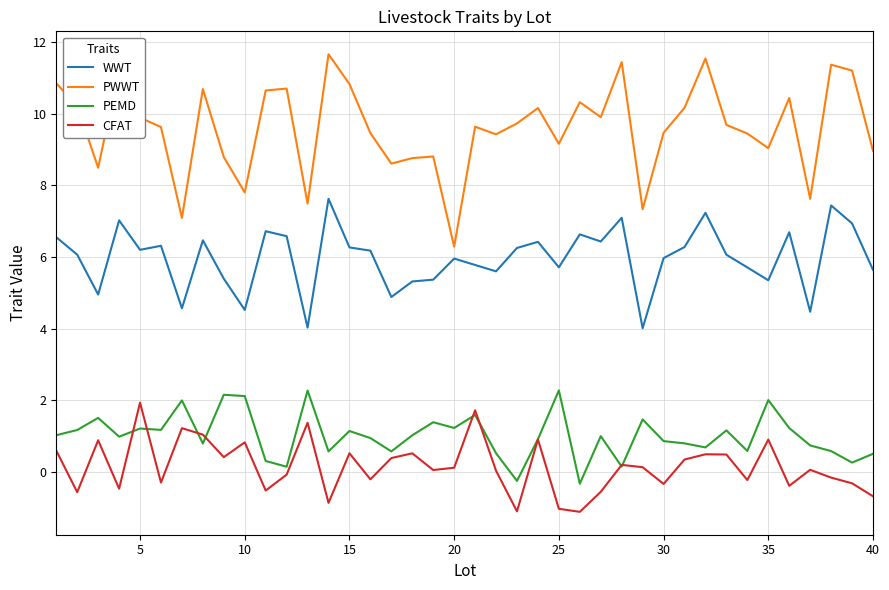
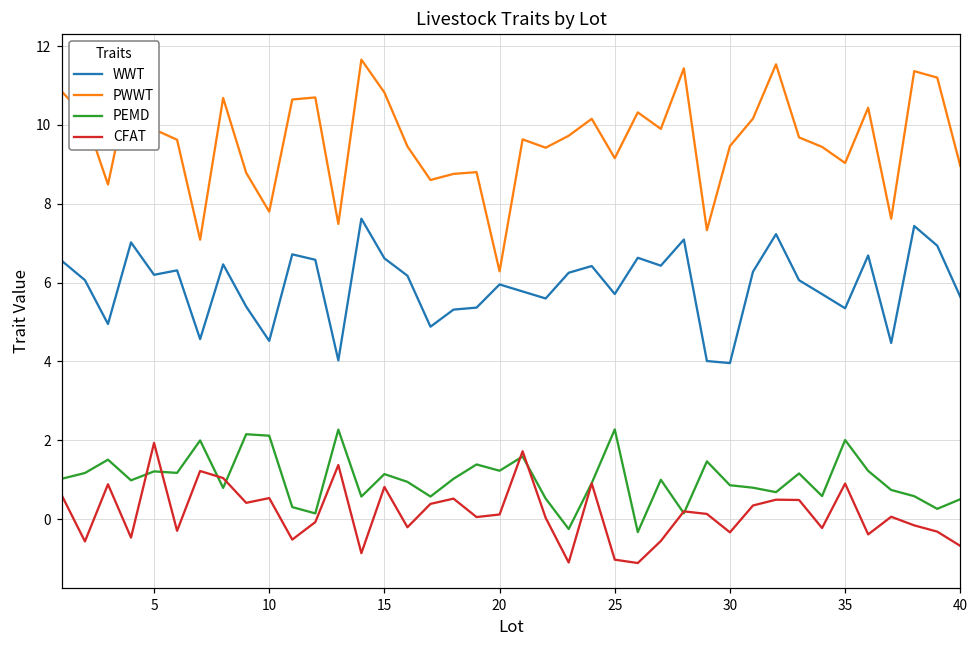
  {
    "WWT": {
      "5": 6.2,
      "10": 4.5,
-     "15": 6.3,
+     "15": 6.6,
      "20": 6.0,
      "25": 5.7,
-     "30": 6.0,
+     "30": 4.0,
      "35": 5.3,
      "40": 5.6
    },
    "PWWT": {
      "10": 7.8,
      "15": 10.8,
      "20": 6.3,
      "25": 9.2,
      "30": 9.5,
      "35": 9.0,
      "40": 9.0
    },
    "PEMD": {
      "5": 1.2,
      "10": 2.1,
      "15": 1.1,
      "20": 1.2,
      "25": 2.3,
      "30": 0.9,
      "35": 2.0,
      "40": 0.5
    },
    "CFAT": {
      "5": 1.9,
-     "10": 0.8,
-     "15": 0.5,
+     "10": 0.5,
+     "15": 0.8,
      "20": 0.1,
      "25": -1.0,
      "30": -0.3,
      "35": 0.9,
      "40": -0.7
    }
  }
